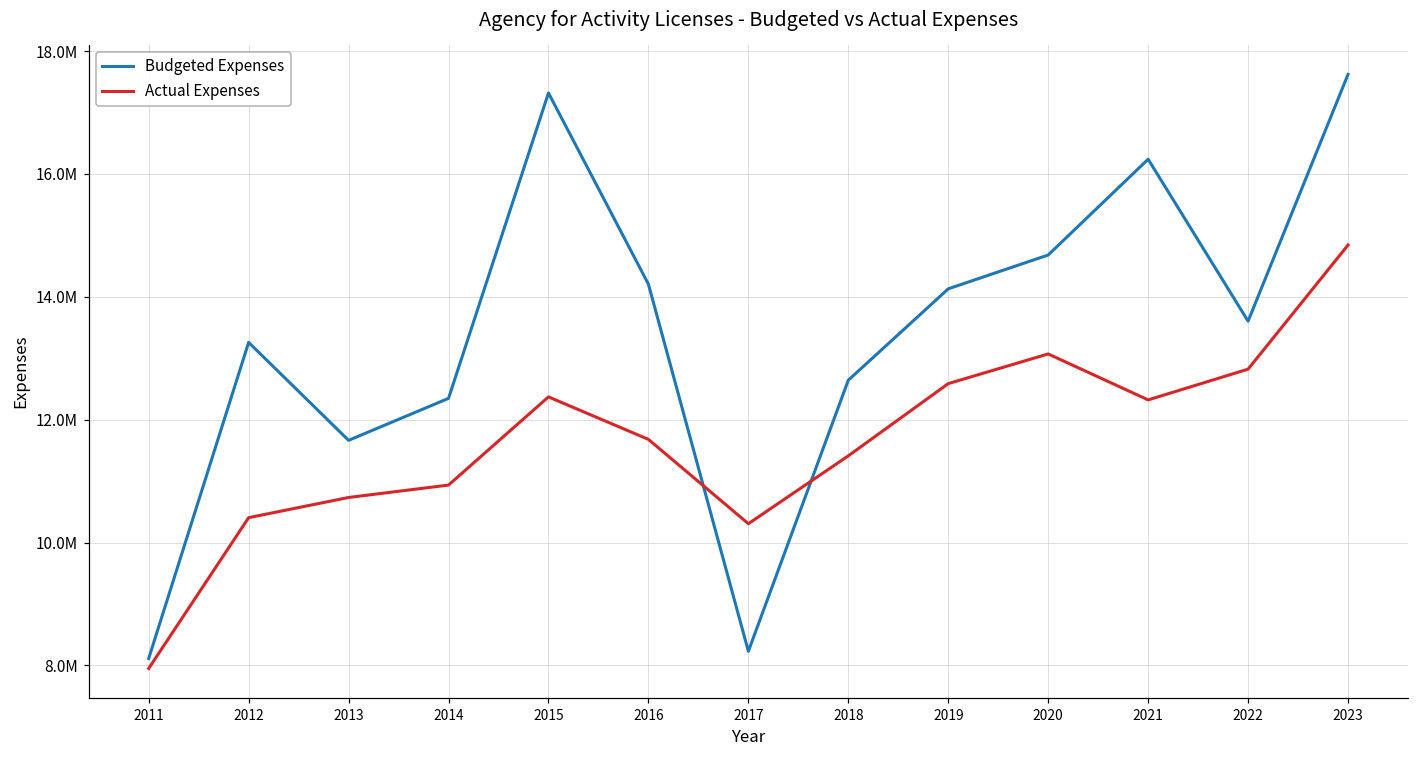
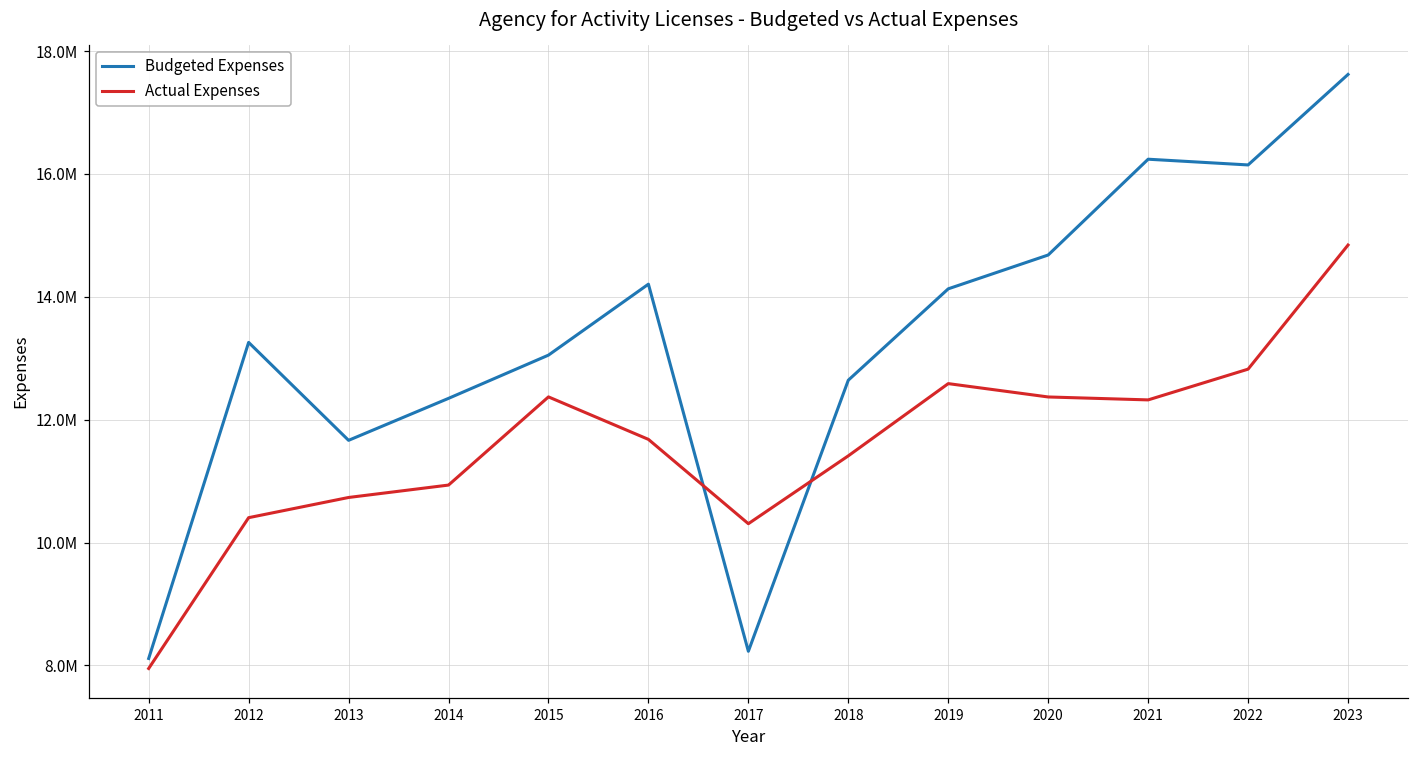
  {
    "Budgeted Expenses": {
      "2011": 8100000,
      "2012": 13300000,
      "2013": 11700000,
      "2014": 12300000,
-     "2015": 17300000,
+     "2015": 13100000,
      "2016": 14200000,
      "2017": 8200000,
      "2018": 12600000,
      "2019": 14100000,
      "2020": 14700000,
      "2021": 16200000,
-     "2022": 13600000,
+     "2022": 16100000,
      "2023": 17600000
    },
    "Actual Expenses": {
      "2011": 8000000,
      "2012": 10400000,
      "2013": 10700000,
      "2014": 10900000,
      "2015": 12400000,
      "2016": 11700000,
      "2017": 10300000,
      "2018": 11400000,
      "2019": 12600000,
-     "2020": 13100000,
+     "2020": 12400000,
      "2021": 12300000,
      "2022": 12800000,
      "2023": 14800000
    }
  }
